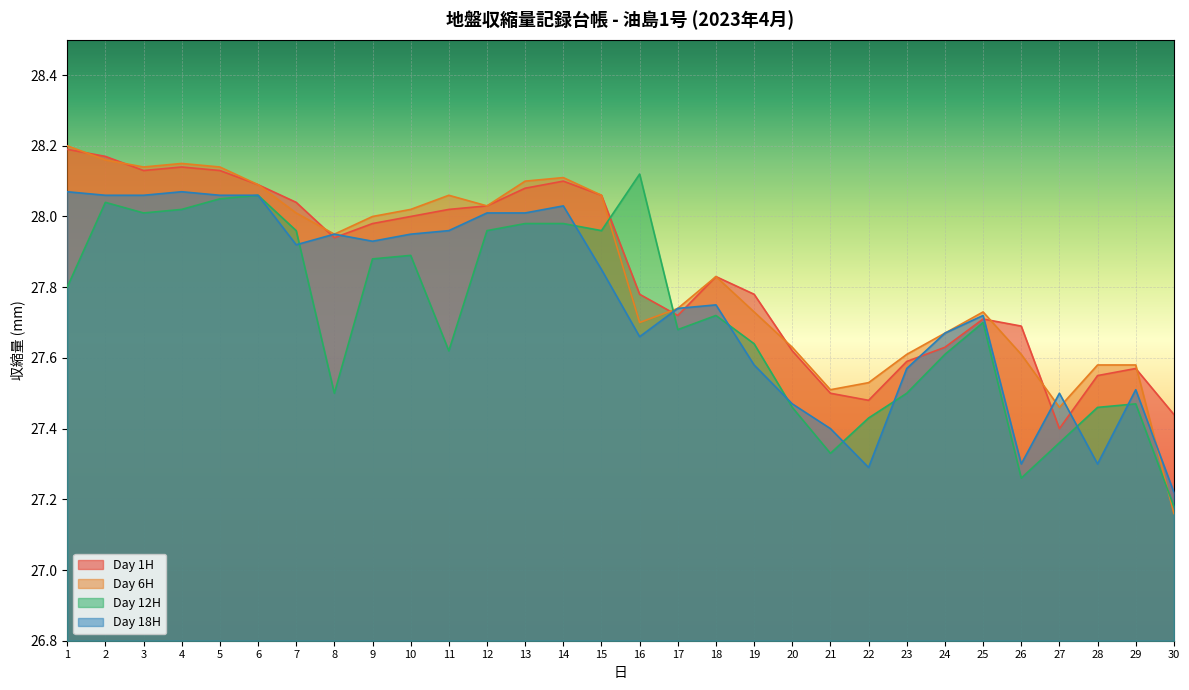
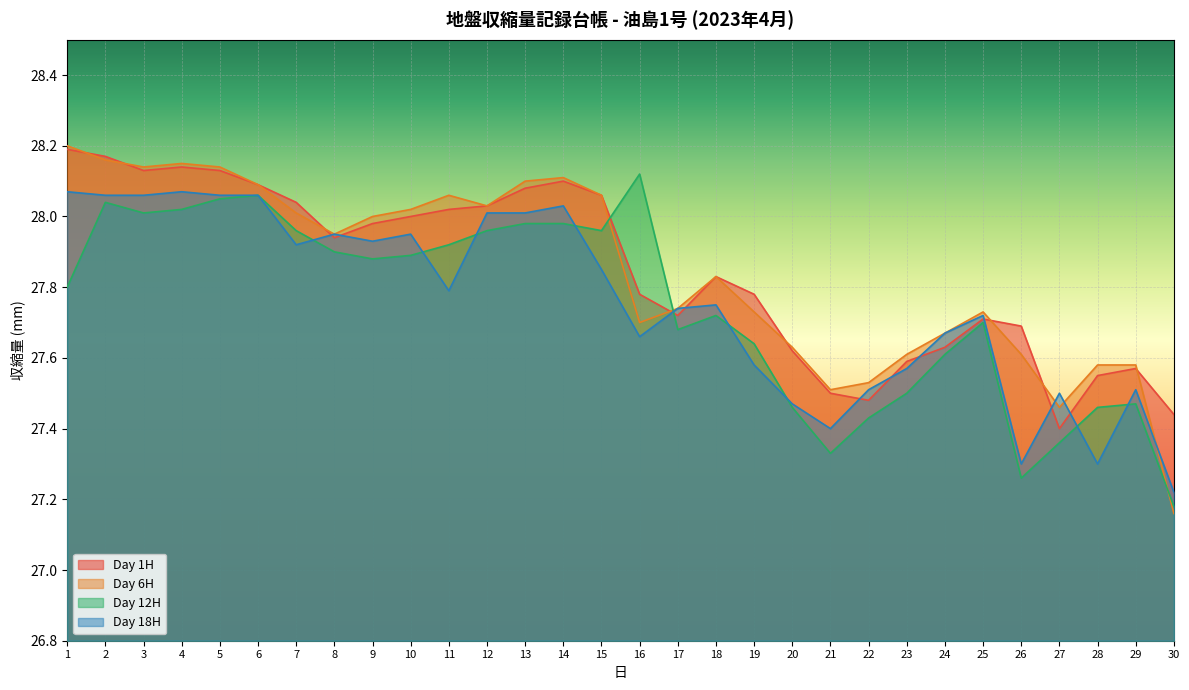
  {
    "Day 12H": {
      "1": 27.80,
      "2": 28.04,
      "3": 28.01,
      "4": 28.02,
      "5": 28.05,
      "7": 27.96,
-     "8": 27.5,
+     "8": 27.9,
      "9": 27.88,
      "10": 27.89,
-     "11": 27.62,
+     "11": 27.92,
      "12": 27.96,
      "13": 27.98,
      "14": 27.98,
      "15": 27.96,
      "16": 28.12,
      "17": 27.68,
      "18": 27.72,
      "19": 27.64,
      "20": 27.46,
      "21": 27.33,
      "22": 27.43,
      "23": 27.50,
      "24": 27.61,
      "25": 27.70,
      "26": 27.26,
      "27": 27.36,
      "28": 27.46,
      "29": 27.47,
      "30": 27.18
    },
    "Day 18H": {
      "1": 28.07,
      "2": 28.06,
      "3": 28.06,
      "4": 28.07,
      "5": 28.06,
      "7": 27.92,
      "9": 27.93,
      "10": 27.95,
-     "11": 27.96,
+     "11": 27.79,
      "12": 28.01,
      "13": 28.01,
      "14": 28.03,
      "15": 27.85,
      "16": 27.66,
      "18": 27.75,
      "19": 27.58,
      "20": 27.47,
      "21": 27.40,
-     "22": 27.29,
+     "22": 27.51,
      "23": 27.57,
      "25": 27.72,
      "26": 27.30,
      "27": 27.50,
      "28": 27.30,
      "29": 27.51,
      "30": 27.22
    }
  }
